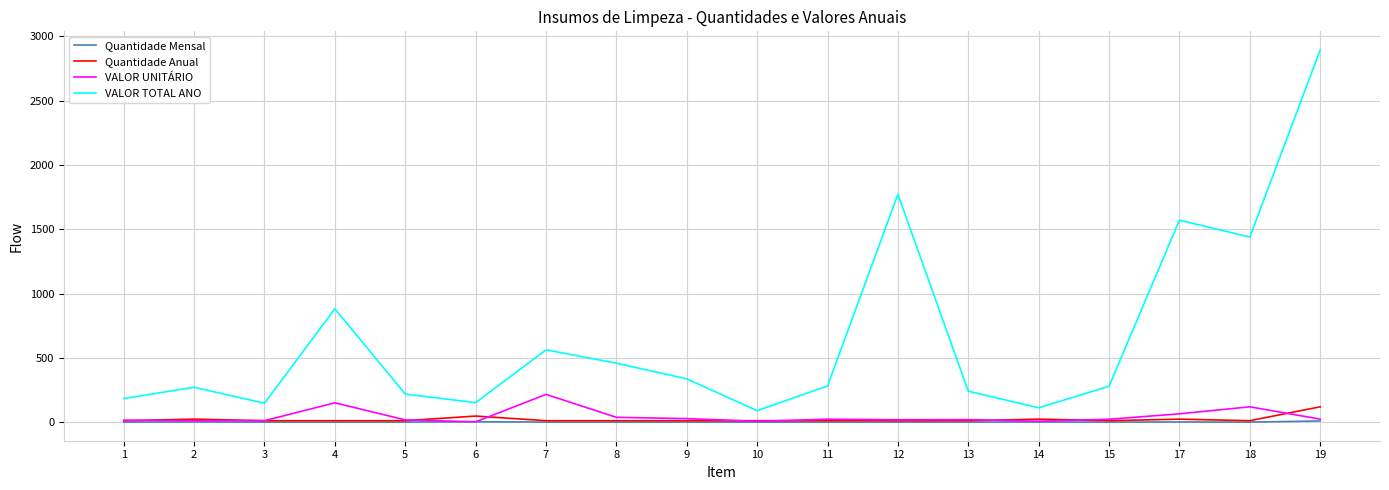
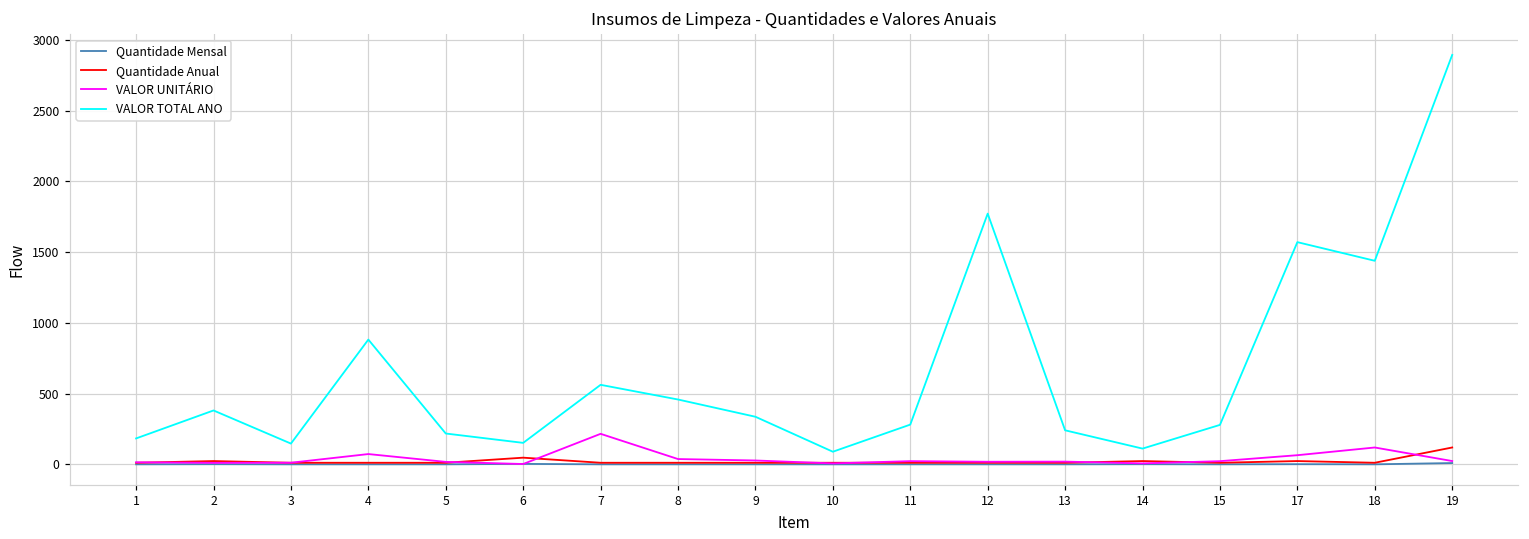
  {
    "Quantidade Mensal": {
      "17": 0
    },
    "Quantidade Anual": {
      "6": 50,
      "17": 20,
      "19": 120
    },
    "VALOR UNITÁRIO": {
-     "4": 150,
+     "4": 70,
      "7": 220,
      "8": 40,
      "17": 70,
      "18": 120
    },
    "VALOR TOTAL ANO": {
      "1": 180,
-     "2": 270,
+     "2": 380,
      "3": 150,
      "4": 880,
      "5": 220,
      "6": 150,
      "7": 560,
      "8": 460,
      "9": 340,
      "10": 90,
      "11": 280,
      "12": 1770,
      "13": 240,
      "14": 110,
      "15": 280,
      "17": 1570,
      "18": 1440,
      "19": 2890
    }
  }
